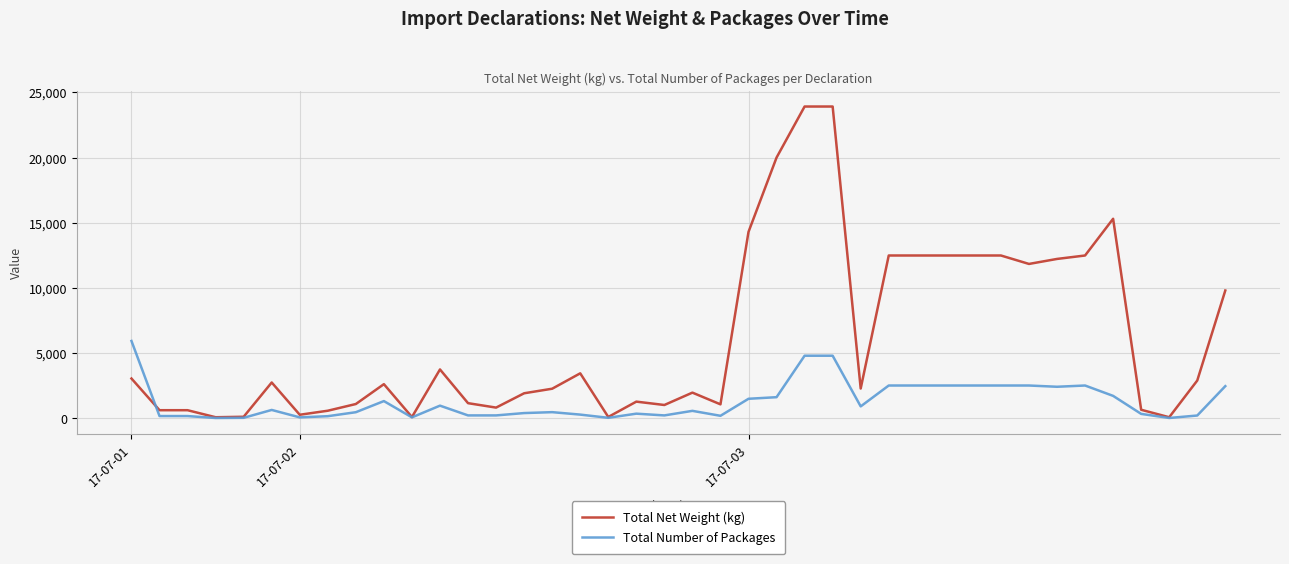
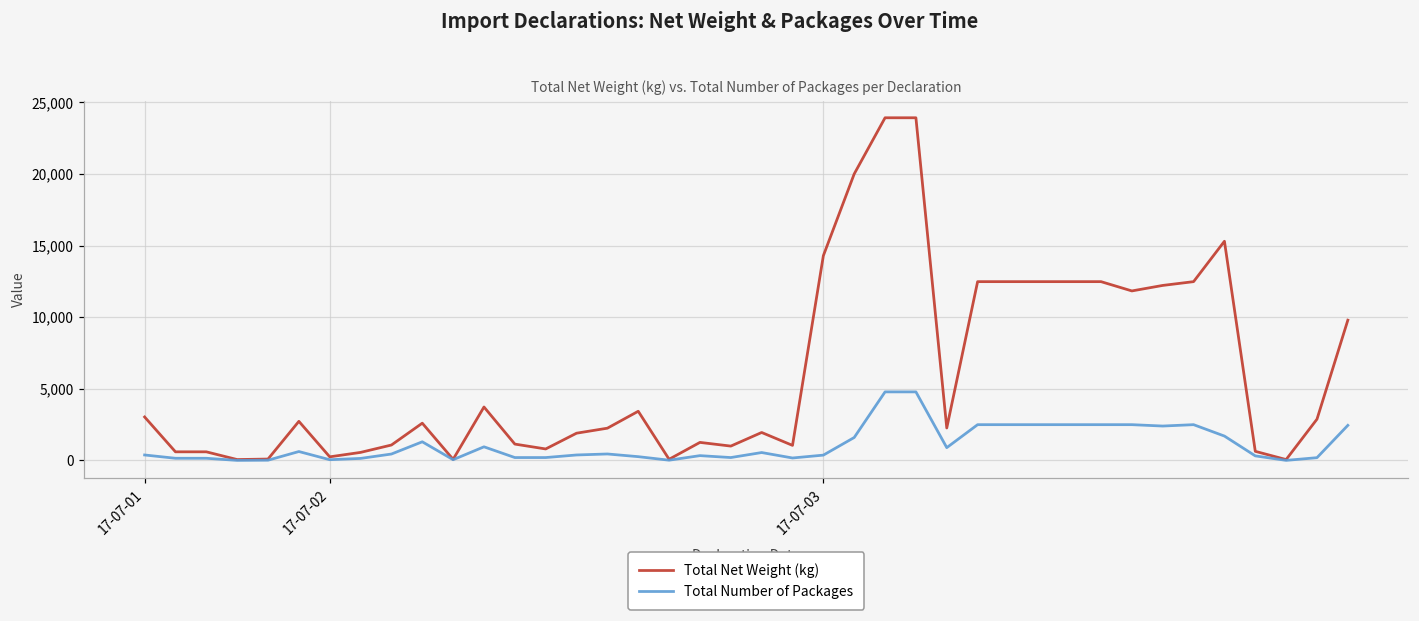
  {
    "Total Net Weight (kg)": {
      "17-07-01": "3,000",
      "17-07-02": "300",
      "17-07-03": "14,300"
    },
    "Total Number of Packages": {
-     "17-07-01": "5,900",
+     "17-07-01": "400",
      "17-07-02": "100",
-     "17-07-03": "1,500"
+     "17-07-03": "400"
    }
  }
